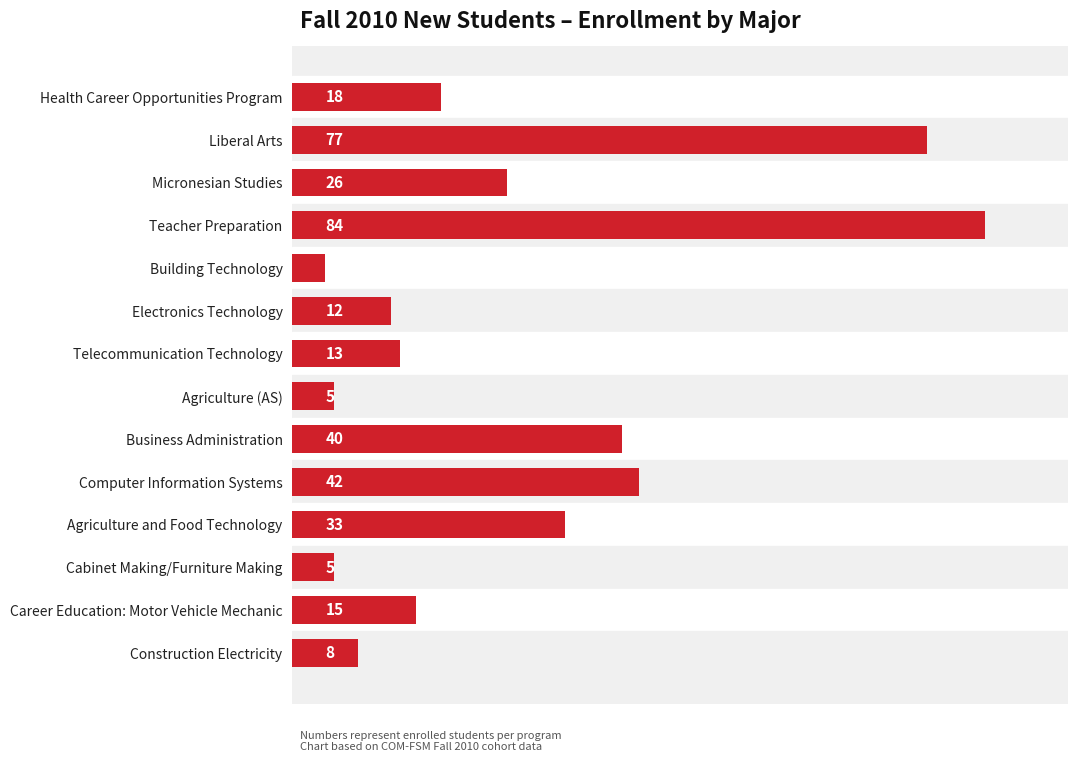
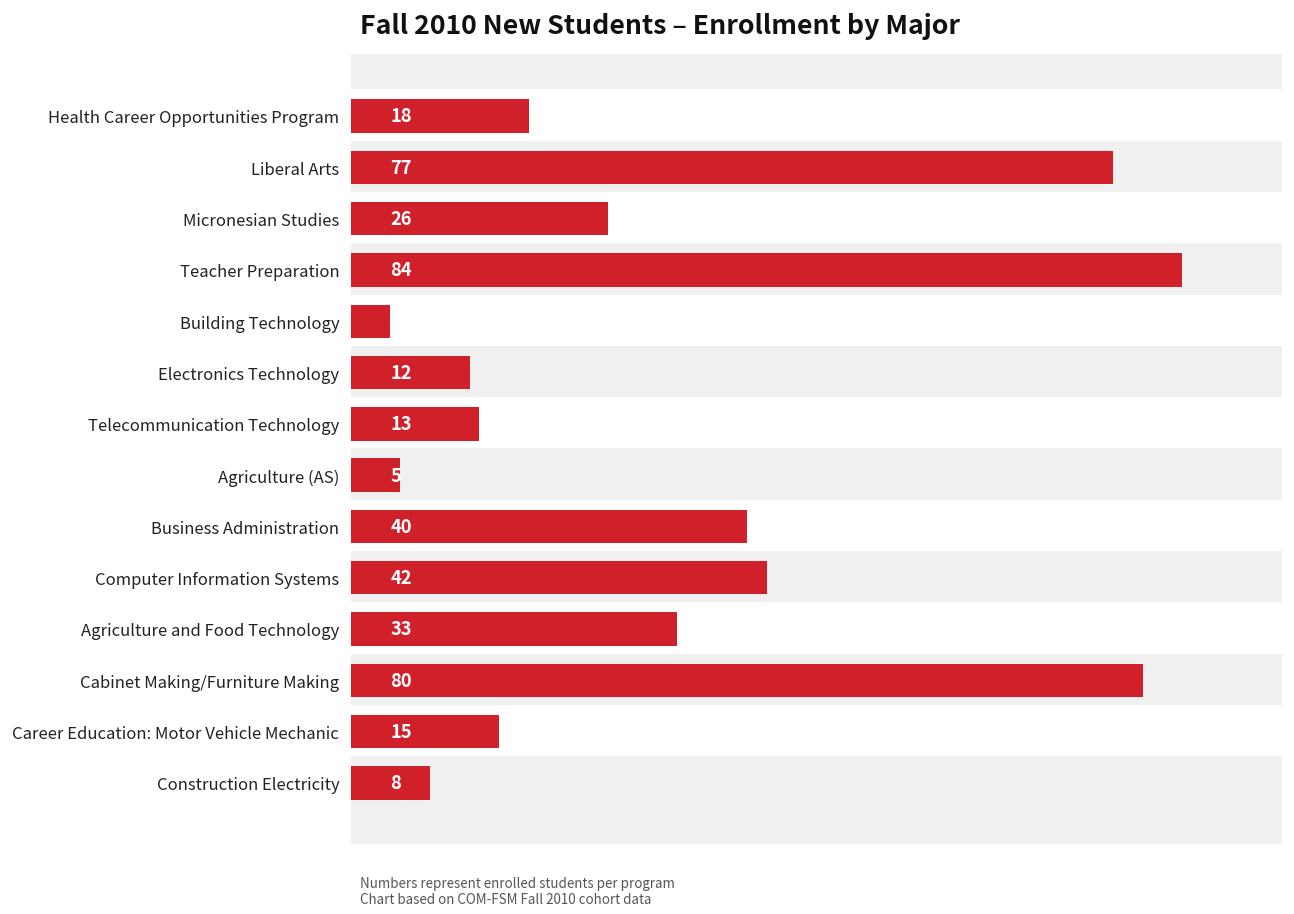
  {
    "Health Career Opportunities Program": 18,
    "Liberal Arts": 77,
    "Micronesian Studies": 26,
    "Teacher Preparation": 84,
    "Electronics Technology": 12,
    "Telecommunication Technology": 13,
    "Agriculture (AS)": 5,
    "Business Administration": 40,
    "Computer Information Systems": 42,
    "Agriculture and Food Technology": 33,
-   "Cabinet Making/Furniture Making": 5,
+   "Cabinet Making/Furniture Making": 80,
    "Career Education: Motor Vehicle Mechanic": 15,
    "Construction Electricity": 8
  }
